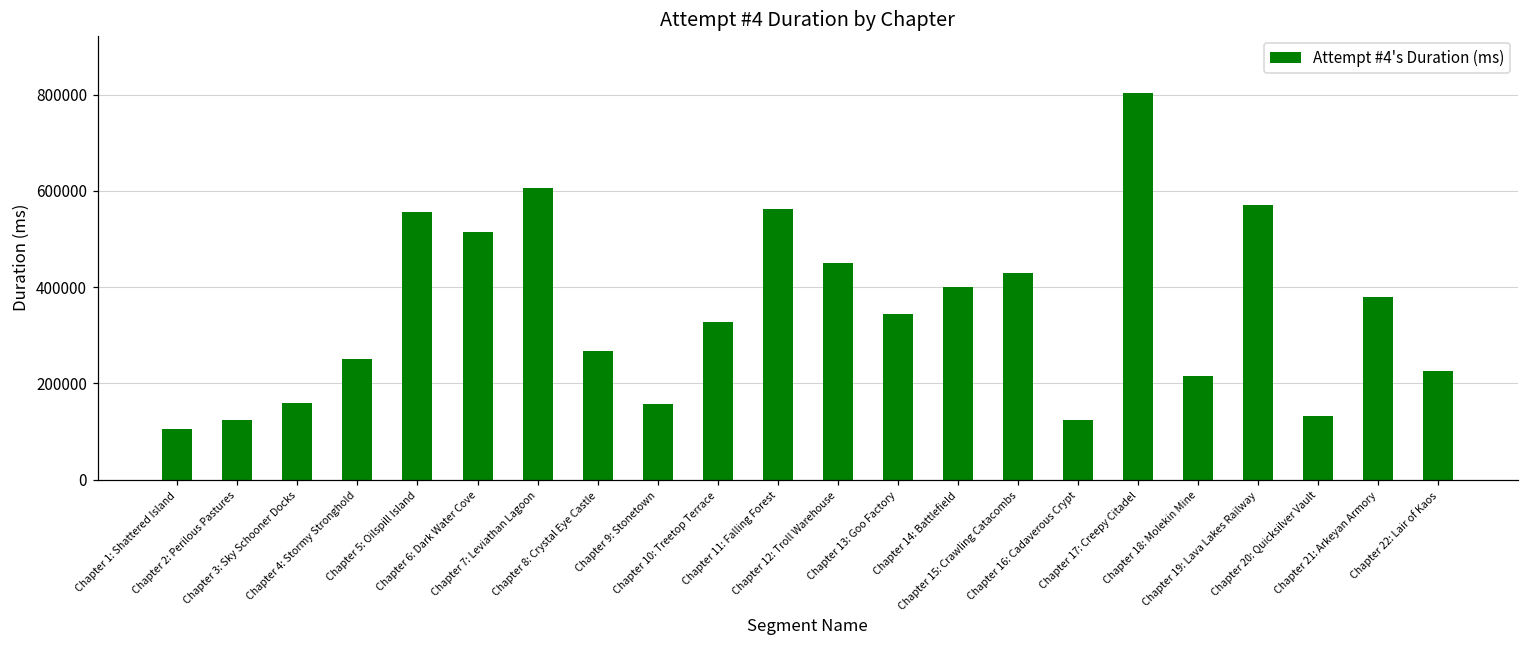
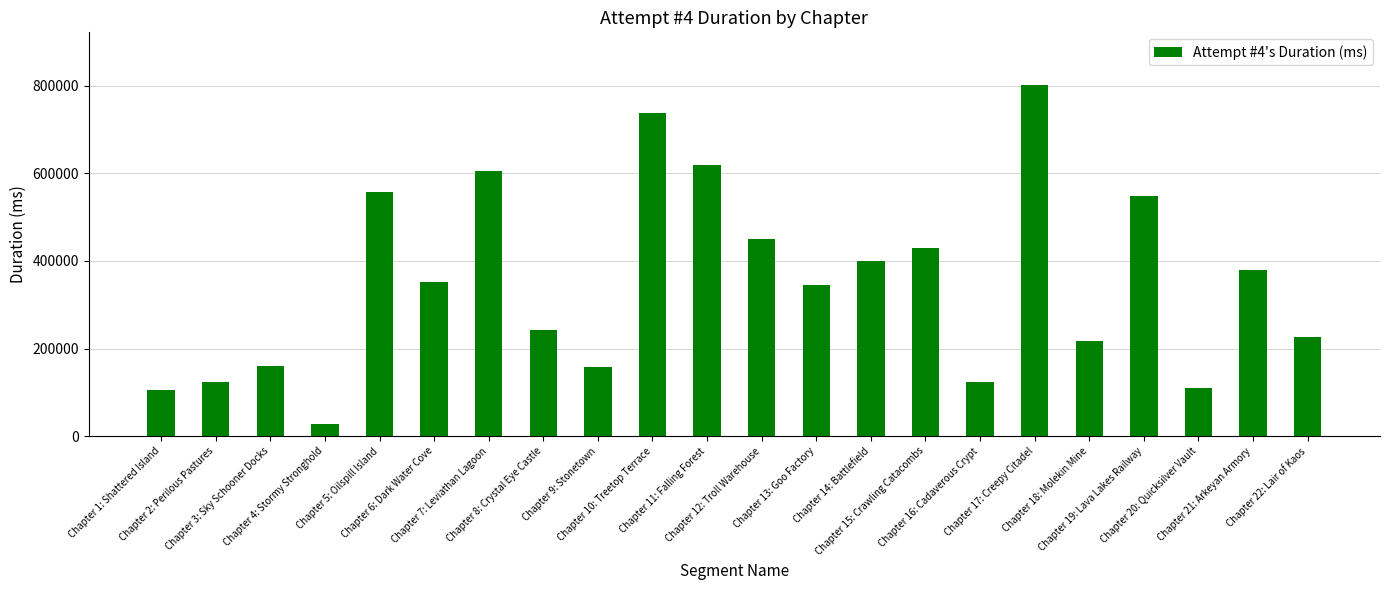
  {
    "Chapter 1: Shattered Island": 100000,
    "Chapter 2: Perilous Pastures": 120000,
    "Chapter 3: Sky Schooner Docks": 160000,
-   "Chapter 4: Stormy Stronghold": 250000,
+   "Chapter 4: Stormy Stronghold": 30000,
    "Chapter 5: Oilspill Island": 560000,
-   "Chapter 6: Dark Water Cove": 510000,
+   "Chapter 6: Dark Water Cove": 350000,
    "Chapter 7: Leviathan Lagoon": 610000,
-   "Chapter 8: Crystal Eye Castle": 270000,
+   "Chapter 8: Crystal Eye Castle": 240000,
    "Chapter 9: Stonetown": 160000,
-   "Chapter 10: Treetop Terrace": 330000,
-   "Chapter 11: Falling Forest": 560000,
+   "Chapter 10: Treetop Terrace": 740000,
+   "Chapter 11: Falling Forest": 620000,
    "Chapter 12: Troll Warehouse": 450000,
    "Chapter 13: Goo Factory": 350000,
    "Chapter 14: Battlefield": 400000,
    "Chapter 15: Crawling Catacombs": 430000,
    "Chapter 16: Cadaverous Crypt": 120000,
    "Chapter 17: Creepy Citadel": 800000,
    "Chapter 18: Molekin Mine": 220000,
-   "Chapter 19: Lava Lakes Railway": 570000,
-   "Chapter 20: Quicksilver Vault": 130000,
+   "Chapter 19: Lava Lakes Railway": 550000,
+   "Chapter 20: Quicksilver Vault": 110000,
    "Chapter 21: Arkeyan Armory": 380000,
    "Chapter 22: Lair of Kaos": 230000
  }
